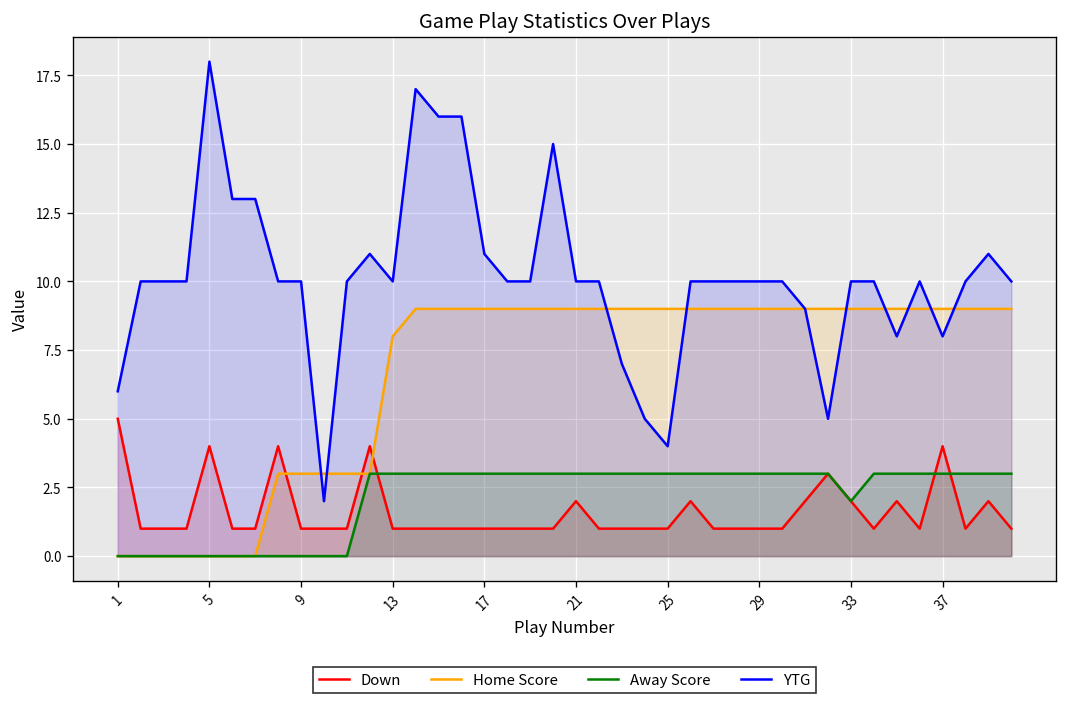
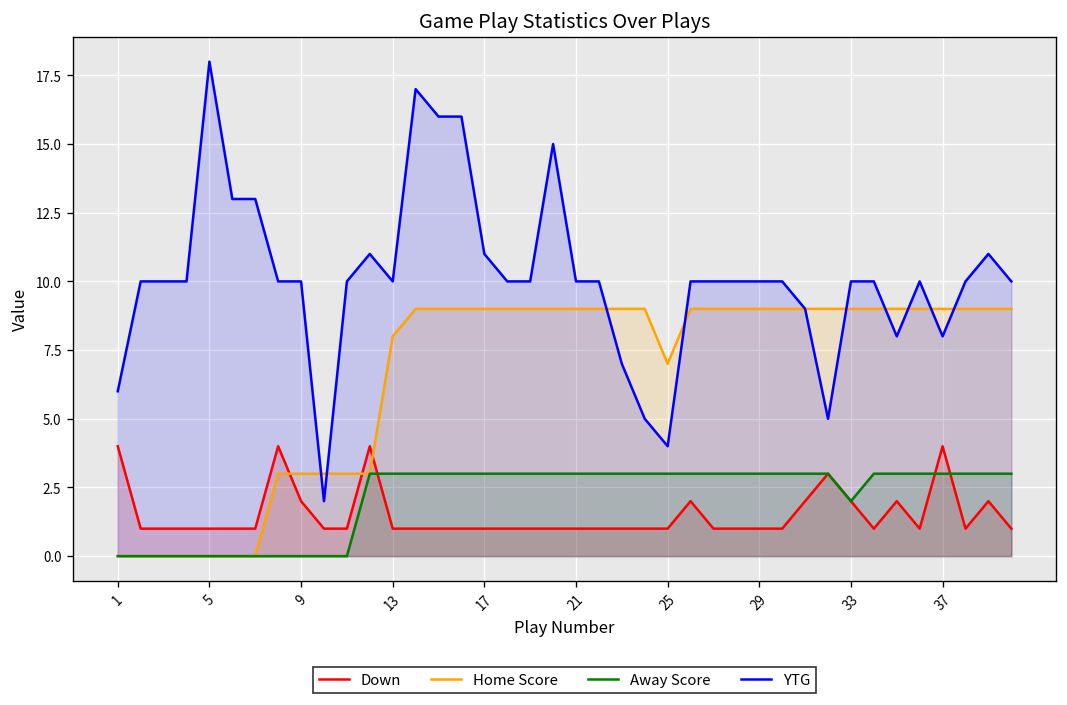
  {
    "Down": {
-     "1": 5,
-     "5": 4,
-     "9": 1,
+     "1": 4,
+     "5": 1,
+     "9": 2,
      "13": 1,
      "17": 1,
-     "21": 2,
+     "21": 1,
      "25": 1,
      "29": 1,
      "37": 4
    },
    "Home Score": {
      "9": 3,
      "13": 8,
      "17": 9,
      "21": 9,
-     "25": 9,
+     "25": 7,
      "29": 9,
      "33": 9,
      "37": 9
    },
    "Away Score": {
      "9": 0,
      "13": 3,
      "17": 3,
      "21": 3,
      "25": 3,
      "29": 3,
      "37": 3
    },
    "YTG": {
      "1": 6,
      "5": 18,
      "9": 10,
      "13": 10,
      "17": 11,
      "21": 10,
      "25": 4,
      "29": 10,
      "33": 10,
      "37": 8
    }
  }
